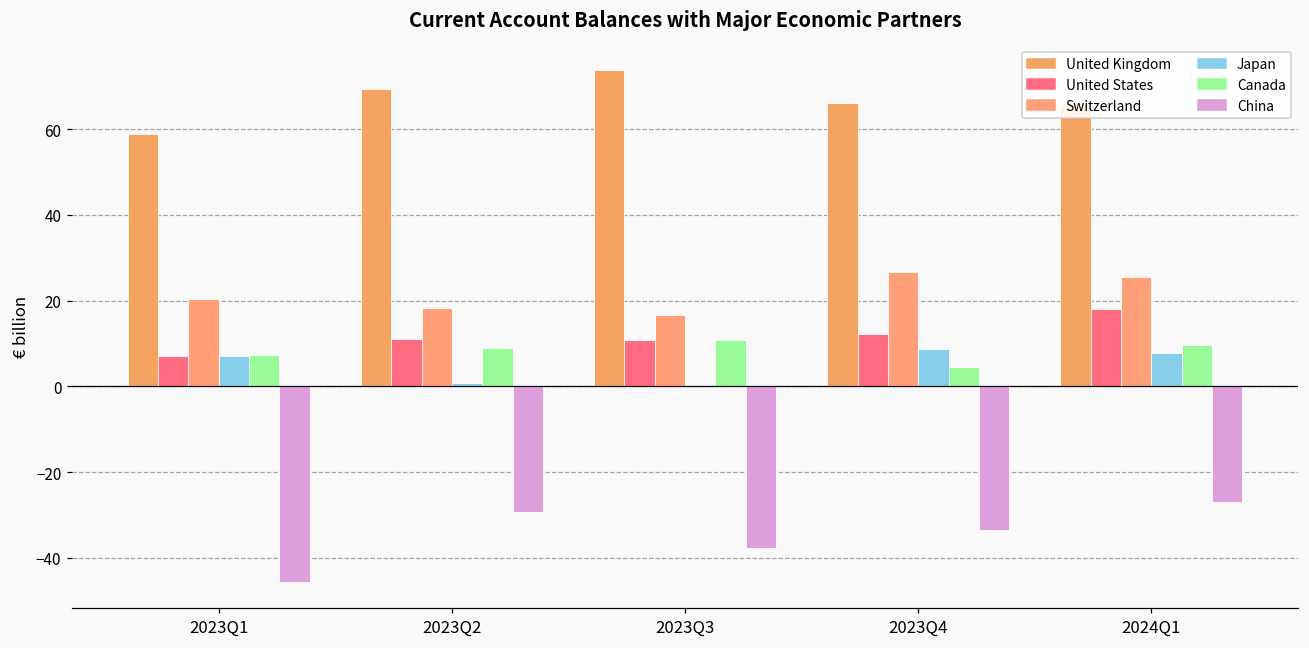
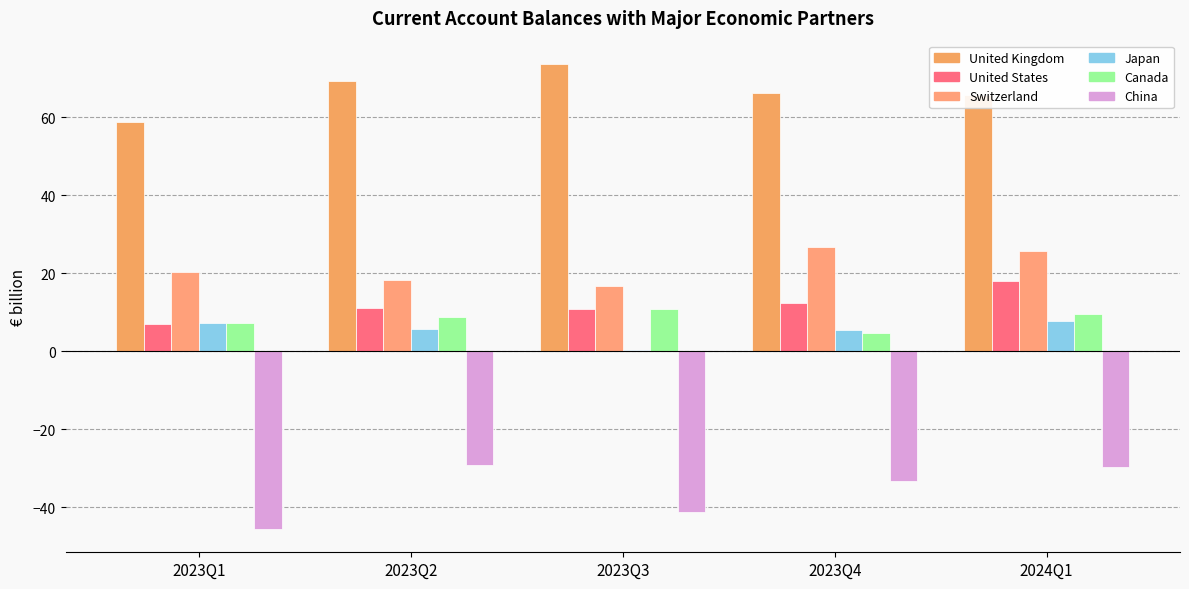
  {
    "Japan": {
      "2023Q1": 7,
-     "2023Q2": 1,
-     "2023Q4": 9,
+     "2023Q2": 6,
+     "2023Q4": 6,
      "2024Q1": 8
    },
    "Canada": {
      "2023Q1": 7,
      "2023Q2": 9,
      "2023Q3": 11,
      "2023Q4": 5,
      "2024Q1": 10
    },
    "China": {
      "2023Q1": -46,
      "2023Q2": -29,
-     "2023Q3": -38,
+     "2023Q3": -41,
      "2023Q4": -33,
-     "2024Q1": -27
+     "2024Q1": -30
    }
  }
